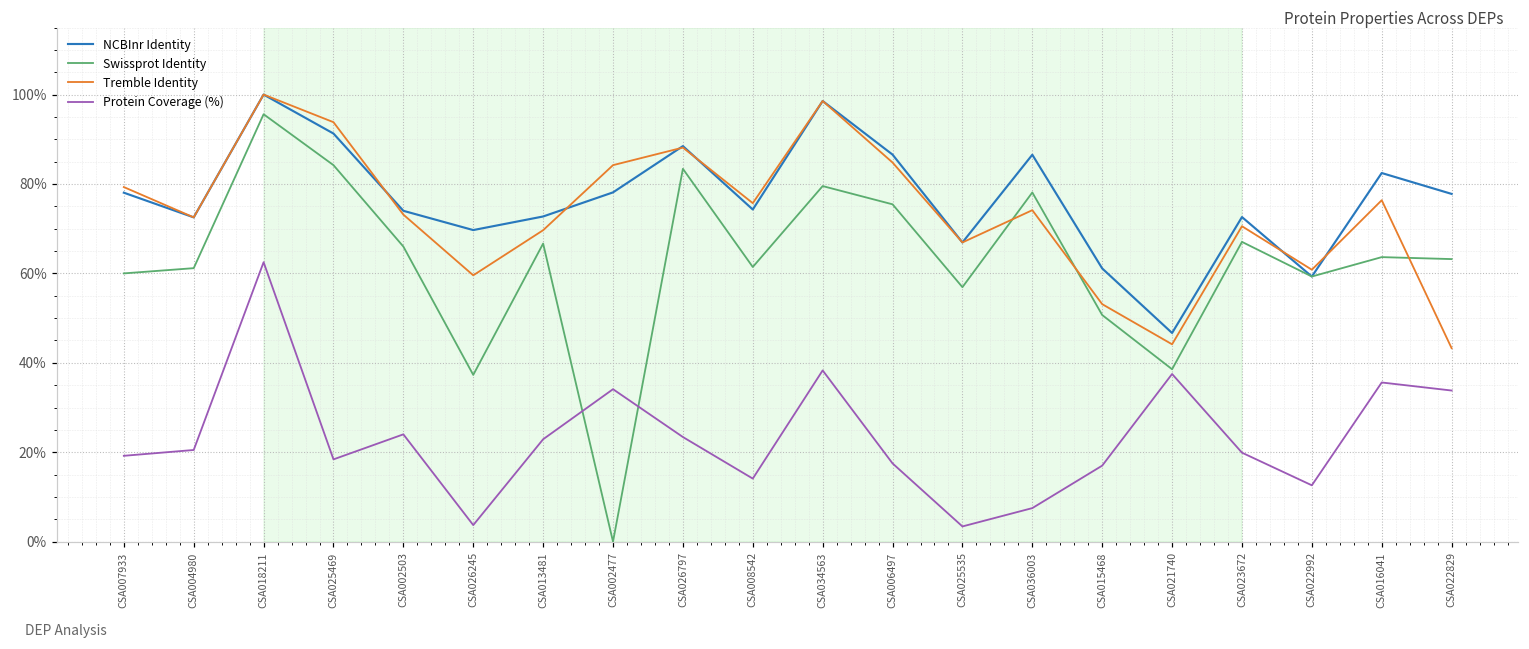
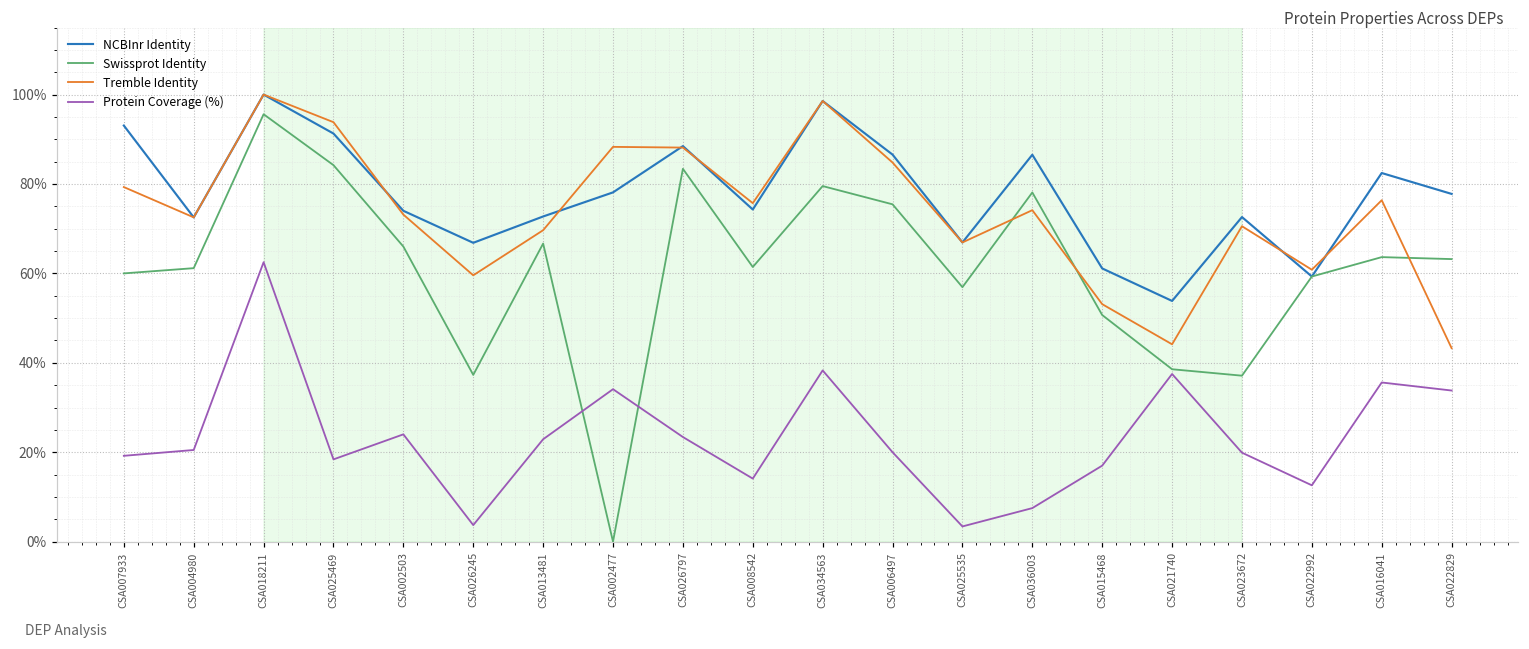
  {
    "NCBInr Identity": {
-     "CSA007933": "78%",
+     "CSA007933": "93%",
      "CSA025469": "91%",
      "CSA002503": "74%",
-     "CSA026245": "70%",
+     "CSA026245": "67%",
      "CSA013481": "73%",
      "CSA002477": "78%",
      "CSA008542": "74%",
      "CSA006497": "87%",
      "CSA036003": "87%",
      "CSA015468": "61%",
-     "CSA021740": "47%",
+     "CSA021740": "54%",
      "CSA023672": "73%",
      "CSA016041": "82%",
      "CSA022829": "78%"
    },
    "Swissprot Identity": {
      "CSA007933": "60%",
      "CSA004980": "61%",
      "CSA018211": "96%",
      "CSA025469": "84%",
      "CSA002503": "66%",
      "CSA026245": "37%",
      "CSA013481": "67%",
      "CSA002477": "0%",
      "CSA026797": "83%",
      "CSA008542": "61%",
      "CSA034563": "80%",
      "CSA006497": "75%",
      "CSA025535": "57%",
      "CSA036003": "78%",
      "CSA015468": "51%",
      "CSA021740": "39%",
-     "CSA023672": "67%",
+     "CSA023672": "37%",
      "CSA016041": "64%",
      "CSA022829": "63%"
    },
    "Tremble Identity": {
      "CSA007933": "79%",
      "CSA025469": "94%",
      "CSA002503": "73%",
      "CSA026245": "60%",
      "CSA013481": "70%",
-     "CSA002477": "84%",
+     "CSA002477": "88%",
      "CSA008542": "76%",
      "CSA006497": "85%",
      "CSA036003": "74%",
      "CSA015468": "53%",
      "CSA021740": "44%",
      "CSA023672": "71%",
      "CSA022992": "61%",
      "CSA016041": "76%",
      "CSA022829": "43%"
    },
    "Protein Coverage (%)": {
      "CSA007933": "19%",
      "CSA004980": "21%",
      "CSA018211": "63%",
      "CSA025469": "18%",
      "CSA002503": "24%",
      "CSA026245": "4%",
      "CSA013481": "23%",
      "CSA002477": "34%",
      "CSA026797": "23%",
      "CSA008542": "14%",
      "CSA034563": "38%",
-     "CSA006497": "18%",
+     "CSA006497": "20%",
      "CSA025535": "3%",
      "CSA036003": "8%",
      "CSA015468": "17%",
      "CSA021740": "38%",
      "CSA023672": "20%",
      "CSA022992": "13%",
      "CSA016041": "36%",
      "CSA022829": "34%"
    }
  }
